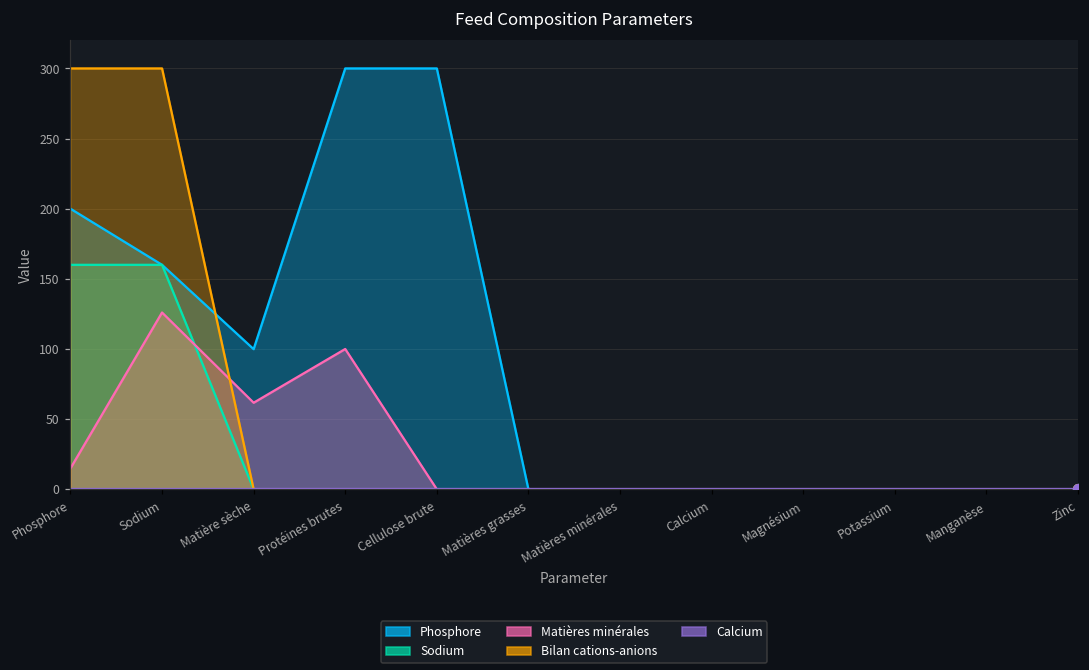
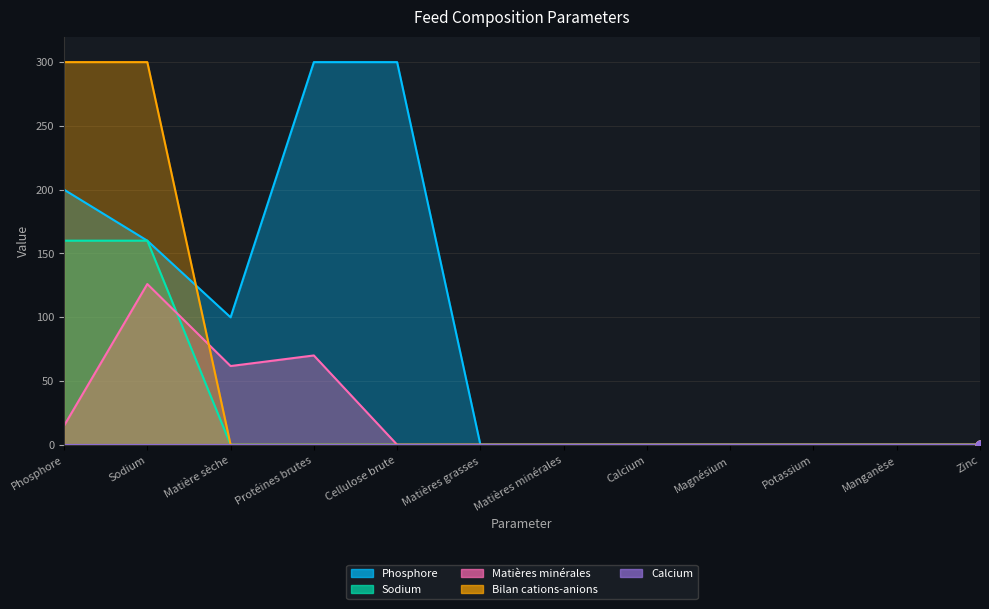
  {
    "Matières minérales": {
      "Phosphore": 15,
      "Sodium": 126,
      "Matière sèche": 62,
-     "Protéines brutes": 100
+     "Protéines brutes": 70
    },
    "Bilan cations-anions": {
      "Phosphore": 300,
      "Sodium": 300
    },
    "Calcium": {
      "Phosphore": 0,
      "Sodium": 0
    }
  }
